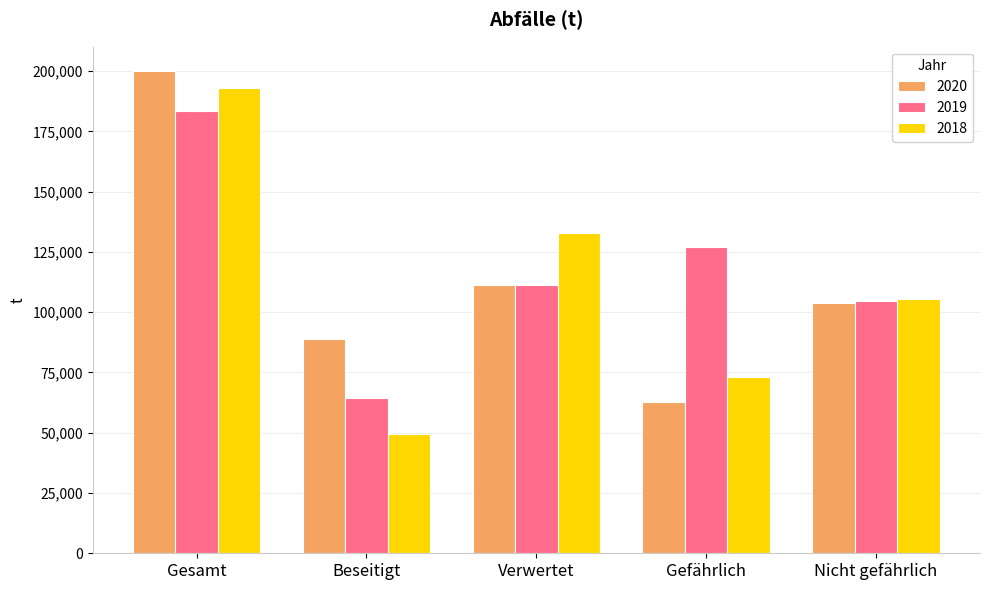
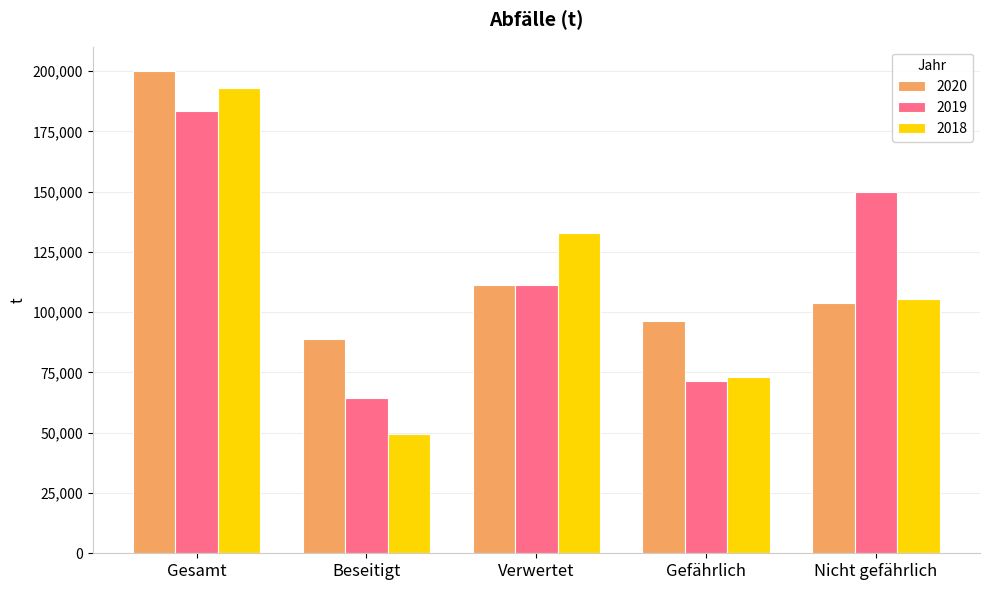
  {
    "2020": {
      "Gesamt": "200,000",
      "Beseitigt": "89,000",
      "Verwertet": "111,000",
-     "Gefährlich": "63,000",
+     "Gefährlich": "96,000",
      "Nicht gefährlich": "104,000"
    },
    "2019": {
      "Gesamt": "183,000",
      "Beseitigt": "64,000",
      "Verwertet": "112,000",
-     "Gefährlich": "127,000",
-     "Nicht gefährlich": "104,000"
+     "Gefährlich": "71,000",
+     "Nicht gefährlich": "150,000"
    },
    "2018": {
      "Gesamt": "193,000",
      "Beseitigt": "50,000",
      "Verwertet": "133,000",
      "Gefährlich": "73,000",
      "Nicht gefährlich": "106,000"
    }
  }
